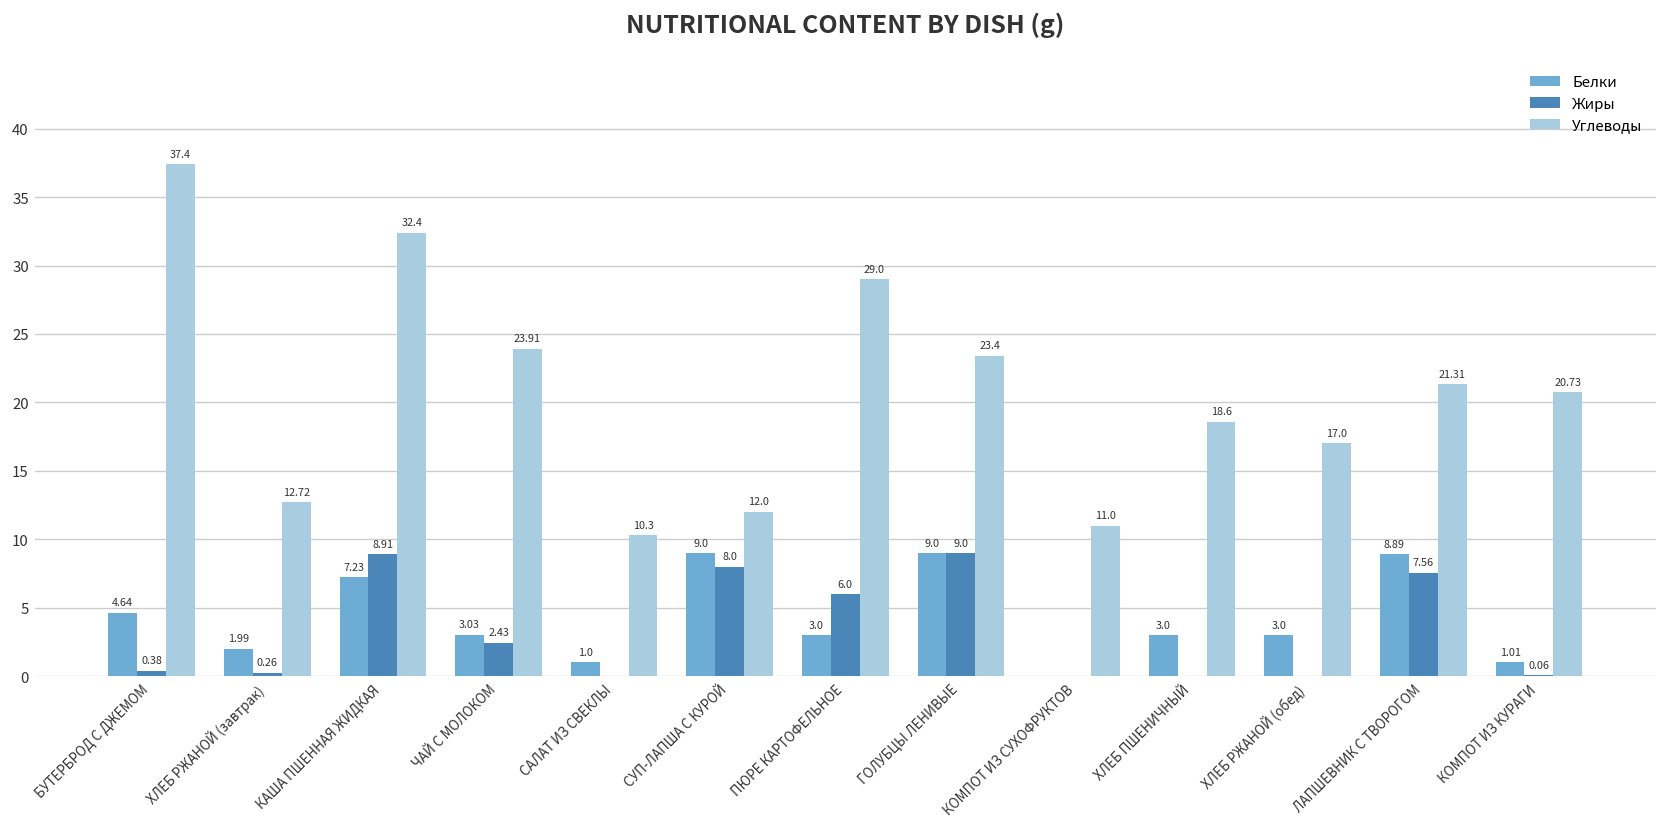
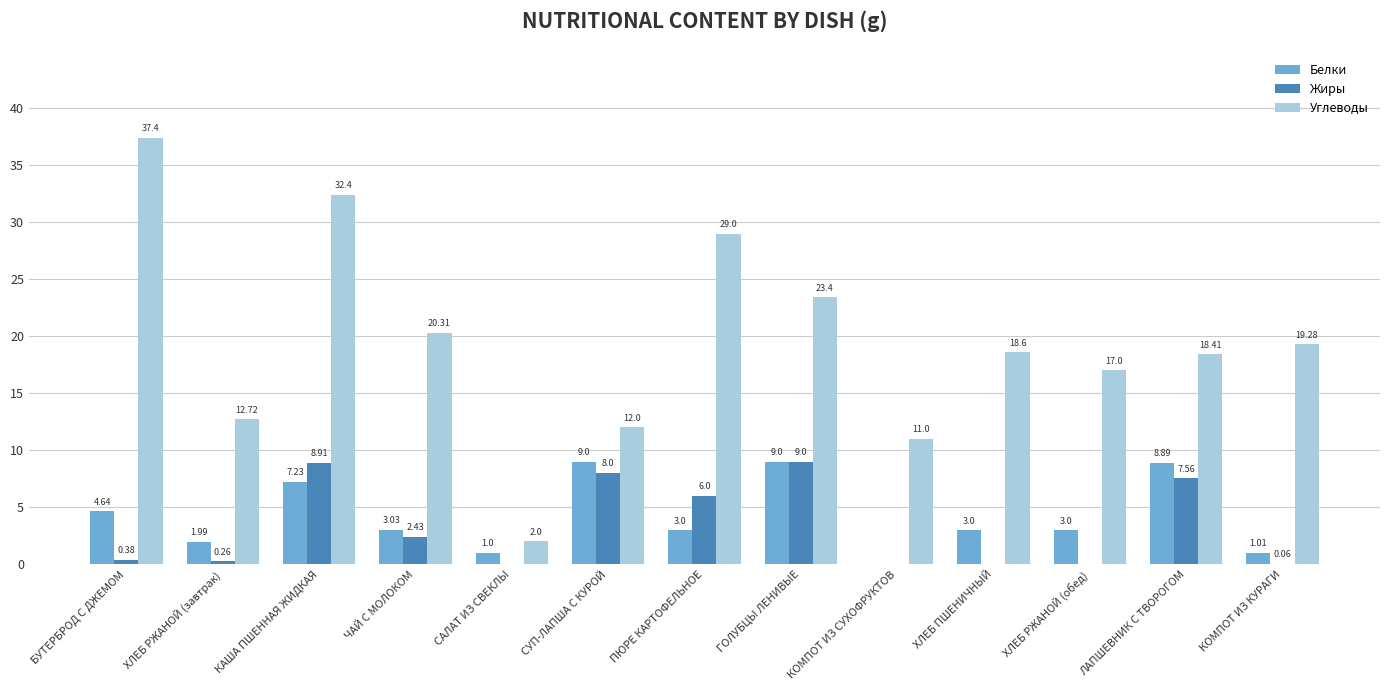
  {
    "Углеводы": {
      "БУТЕРБРОД С ДЖЕМОМ": 37.4,
      "ХЛЕБ РЖАНОЙ (завтрак)": 12.72,
      "КАША ПШЕННАЯ ЖИДКАЯ": 32.4,
-     "ЧАЙ С МОЛОКОМ": 23.91,
-     "САЛАТ ИЗ СВЕКЛЫ": 10.3,
+     "ЧАЙ С МОЛОКОМ": 20.31,
+     "САЛАТ ИЗ СВЕКЛЫ": 2.0,
      "СУП-ЛАПША С КУРОЙ": 12.0,
      "ПЮРЕ КАРТОФЕЛЬНОЕ": 29.0,
      "ГОЛУБЦЫ ЛЕНИВЫЕ": 23.4,
      "КОМПОТ ИЗ СУХОФРУКТОВ": 11.0,
      "ХЛЕБ ПШЕНИЧНЫЙ": 18.6,
      "ХЛЕБ РЖАНОЙ (обед)": 17.0,
-     "ЛАПШЕВНИК С ТВОРОГОМ": 21.31,
-     "КОМПОТ ИЗ КУРАГИ": 20.73
+     "ЛАПШЕВНИК С ТВОРОГОМ": 18.41,
+     "КОМПОТ ИЗ КУРАГИ": 19.28
    }
  }
